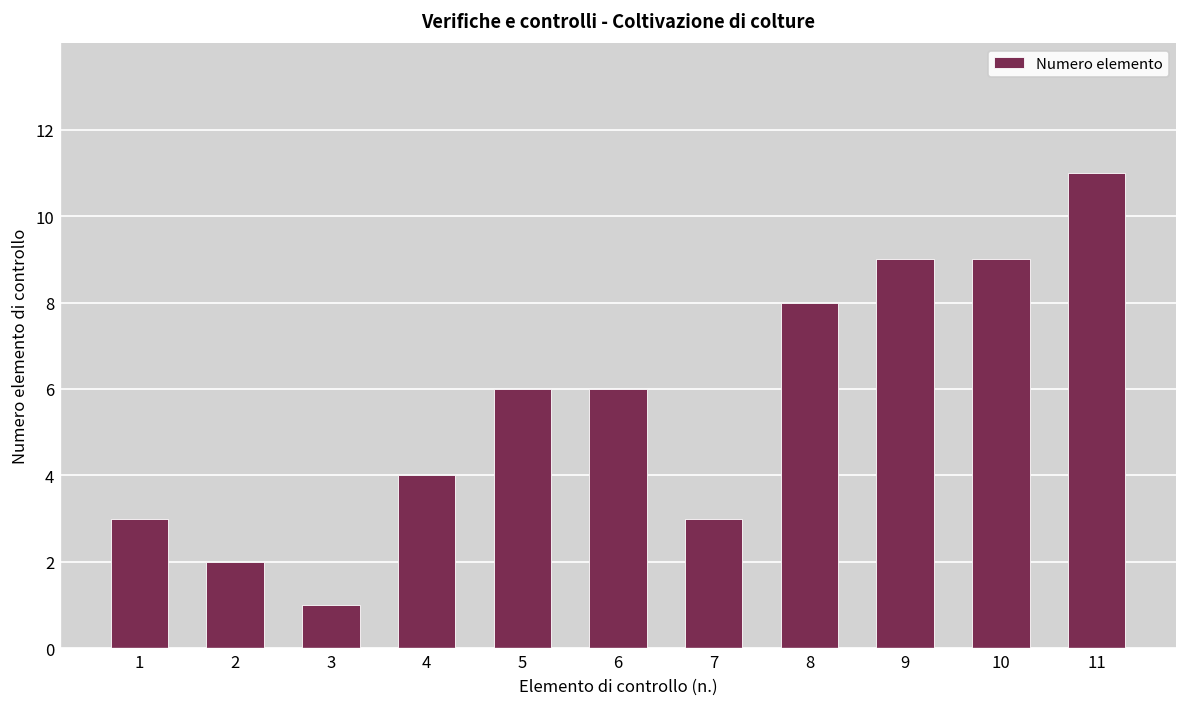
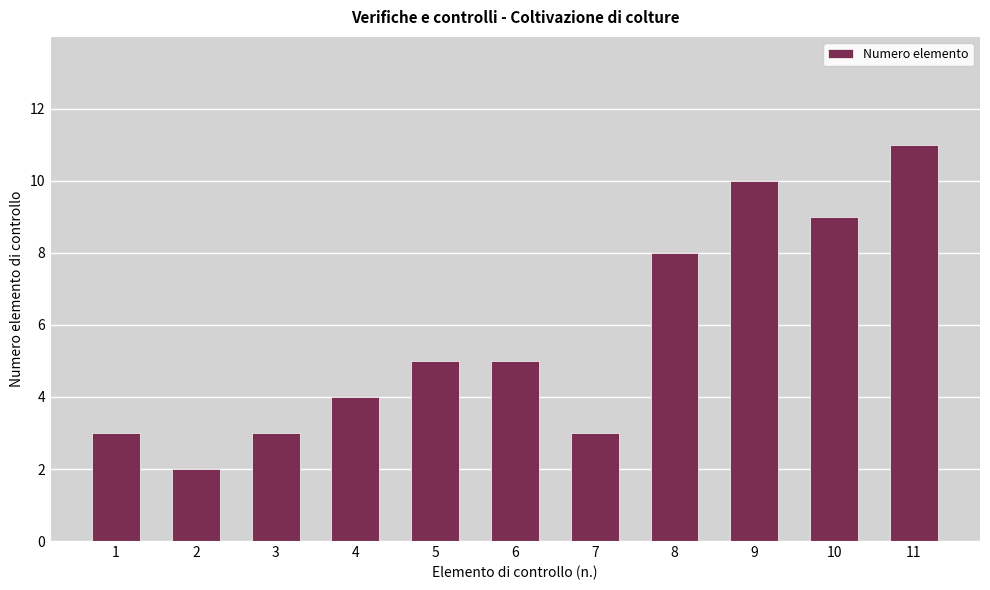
  {
    "1": 3,
    "2": 2,
-   "3": 1,
+   "3": 3,
    "4": 4,
-   "5": 6,
-   "6": 6,
+   "5": 5,
+   "6": 5,
    "7": 3,
    "8": 8,
-   "9": 9,
+   "9": 10,
    "10": 9,
    "11": 11
  }
